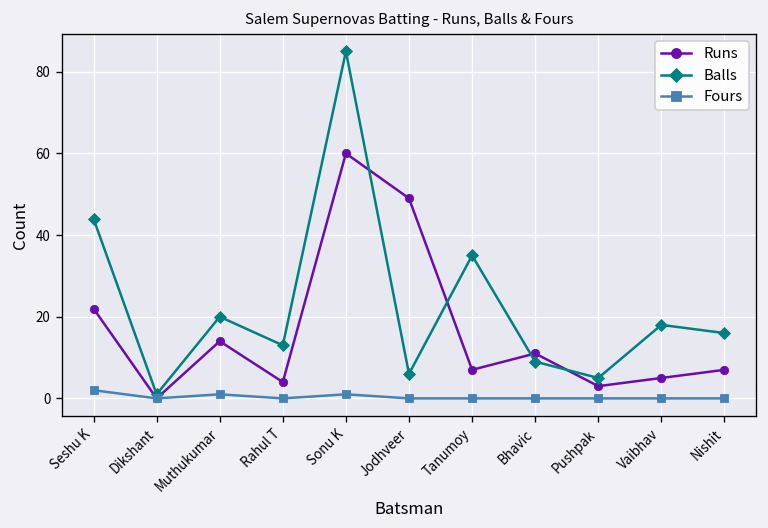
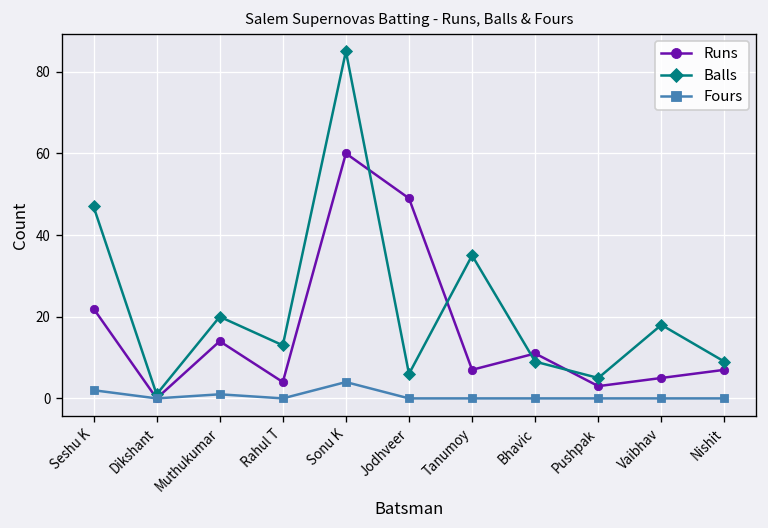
  {
    "Runs": {
      "Seshu K": 22,
      "Muthukumar": 14,
      "Rahul T": 4,
      "Sonu K": 60,
      "Jodhveer": 49,
      "Tanumoy": 7,
      "Bhavic": 11,
      "Pushpak": 3,
      "Vaibhav": 5,
      "Nishit": 7
    },
    "Balls": {
-     "Seshu K": 44,
+     "Seshu K": 47,
      "Dikshant": 1,
      "Muthukumar": 20,
      "Rahul T": 13,
      "Sonu K": 85,
      "Jodhveer": 6,
      "Tanumoy": 35,
      "Bhavic": 9,
      "Pushpak": 5,
      "Vaibhav": 18,
-     "Nishit": 16
+     "Nishit": 9
    },
    "Fours": {
      "Seshu K": 2,
      "Muthukumar": 1,
      "Rahul T": 0,
-     "Sonu K": 1,
+     "Sonu K": 4,
      "Jodhveer": 0,
      "Tanumoy": 0,
      "Bhavic": 0,
      "Pushpak": 0,
      "Vaibhav": 0,
      "Nishit": 0
    }
  }
